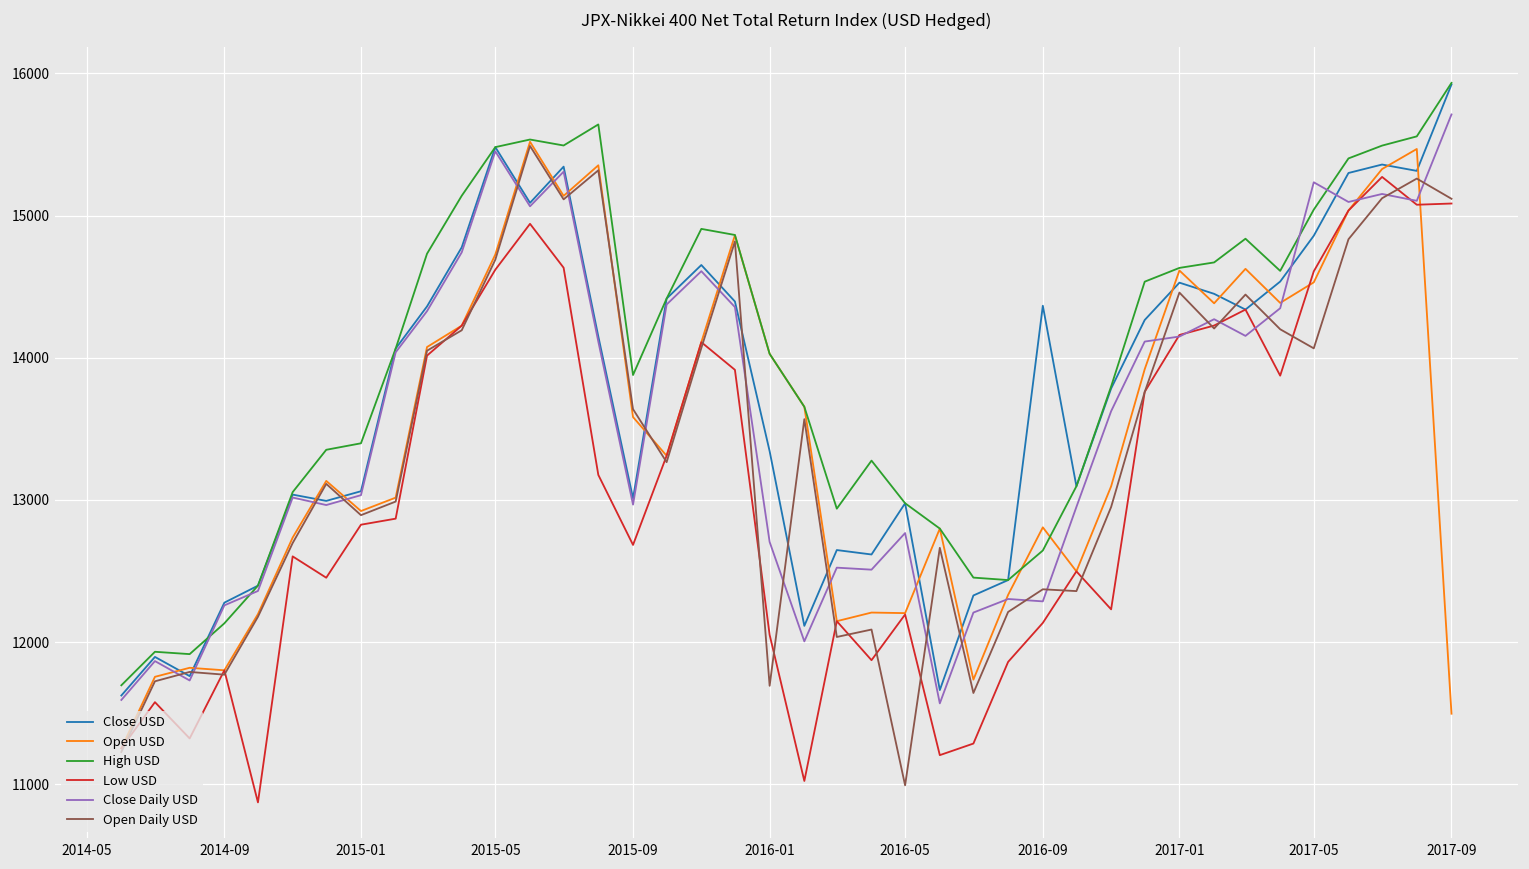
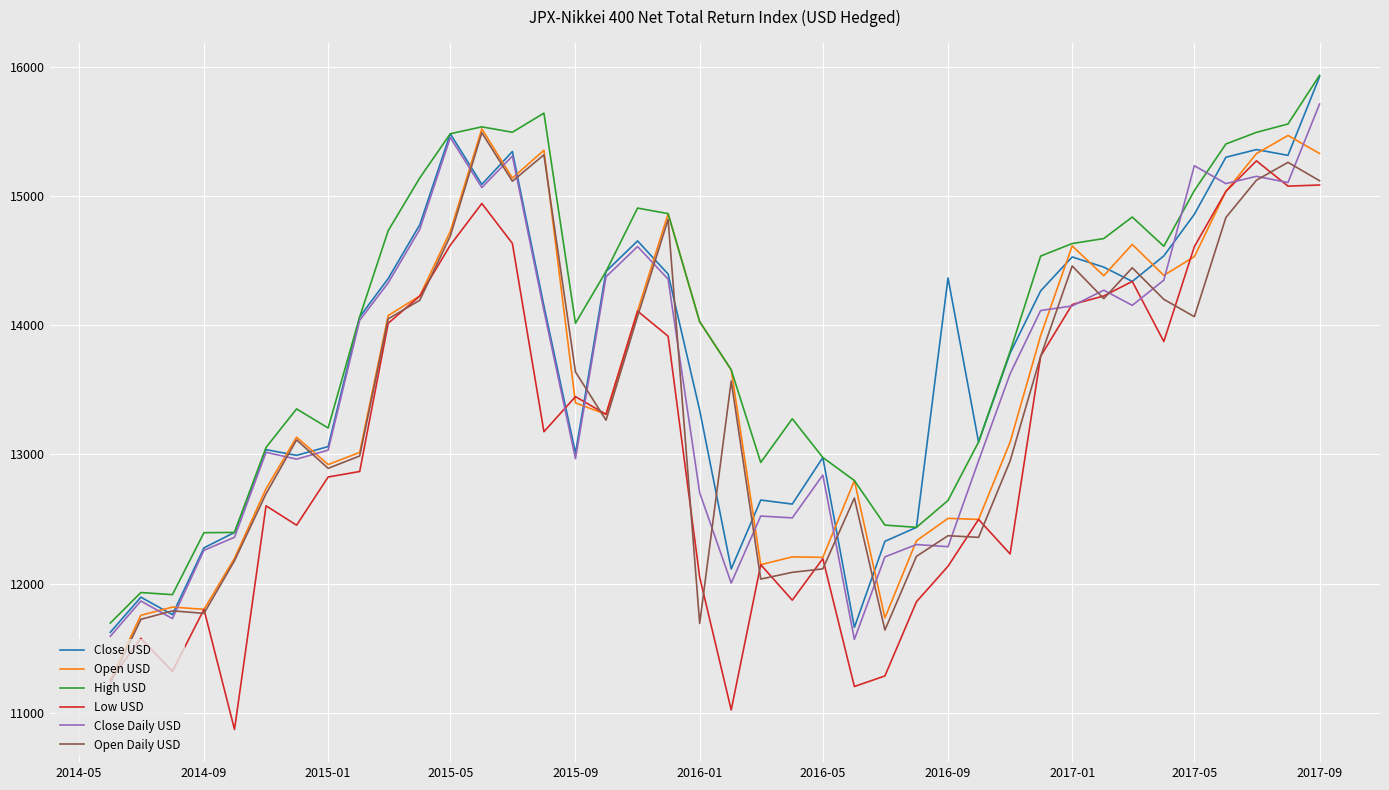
  {
    "Close USD": {
      "2015-01": 13060,
      "2015-09": 13010,
      "2016-01": 13340,
      "2016-09": 14370,
      "2017-01": 14530,
      "2017-05": 14860
    },
    "Open USD": {
      "2015-01": 12920,
      "2015-05": 14730,
-     "2015-09": 13580,
-     "2016-09": 12810,
+     "2015-09": 13400,
+     "2016-09": 12510,
      "2017-05": 14530,
-     "2017-09": 11500
+     "2017-09": 15330
    },
    "High USD": {
-     "2014-09": 12130,
-     "2015-01": 13400,
-     "2015-09": 13880,
+     "2014-09": 12390,
+     "2015-01": 13200,
+     "2015-09": 14020,
      "2016-09": 12640,
      "2017-05": 15040
    },
    "Low USD": {
      "2015-01": 12830,
      "2015-05": 14620,
-     "2015-09": 12680,
+     "2015-09": 13450,
      "2016-01": 12050,
      "2016-09": 12130,
      "2017-05": 14610,
      "2017-09": 15080
    },
    "Close Daily USD": {
      "2015-01": 13030,
      "2015-05": 15450,
      "2015-09": 12970,
      "2016-01": 12700,
-     "2016-05": 12770,
+     "2016-05": 12840,
      "2016-09": 12290,
      "2017-05": 15230,
      "2017-09": 15710
    },
    "Open Daily USD": {
      "2014-09": 11770,
      "2015-01": 12890,
      "2015-05": 14690,
      "2015-09": 13640,
      "2016-01": 11690,
-     "2016-05": 10990,
+     "2016-05": 12110,
      "2016-09": 12370,
      "2017-01": 14460,
      "2017-05": 14070,
      "2017-09": 15120
    }
  }
